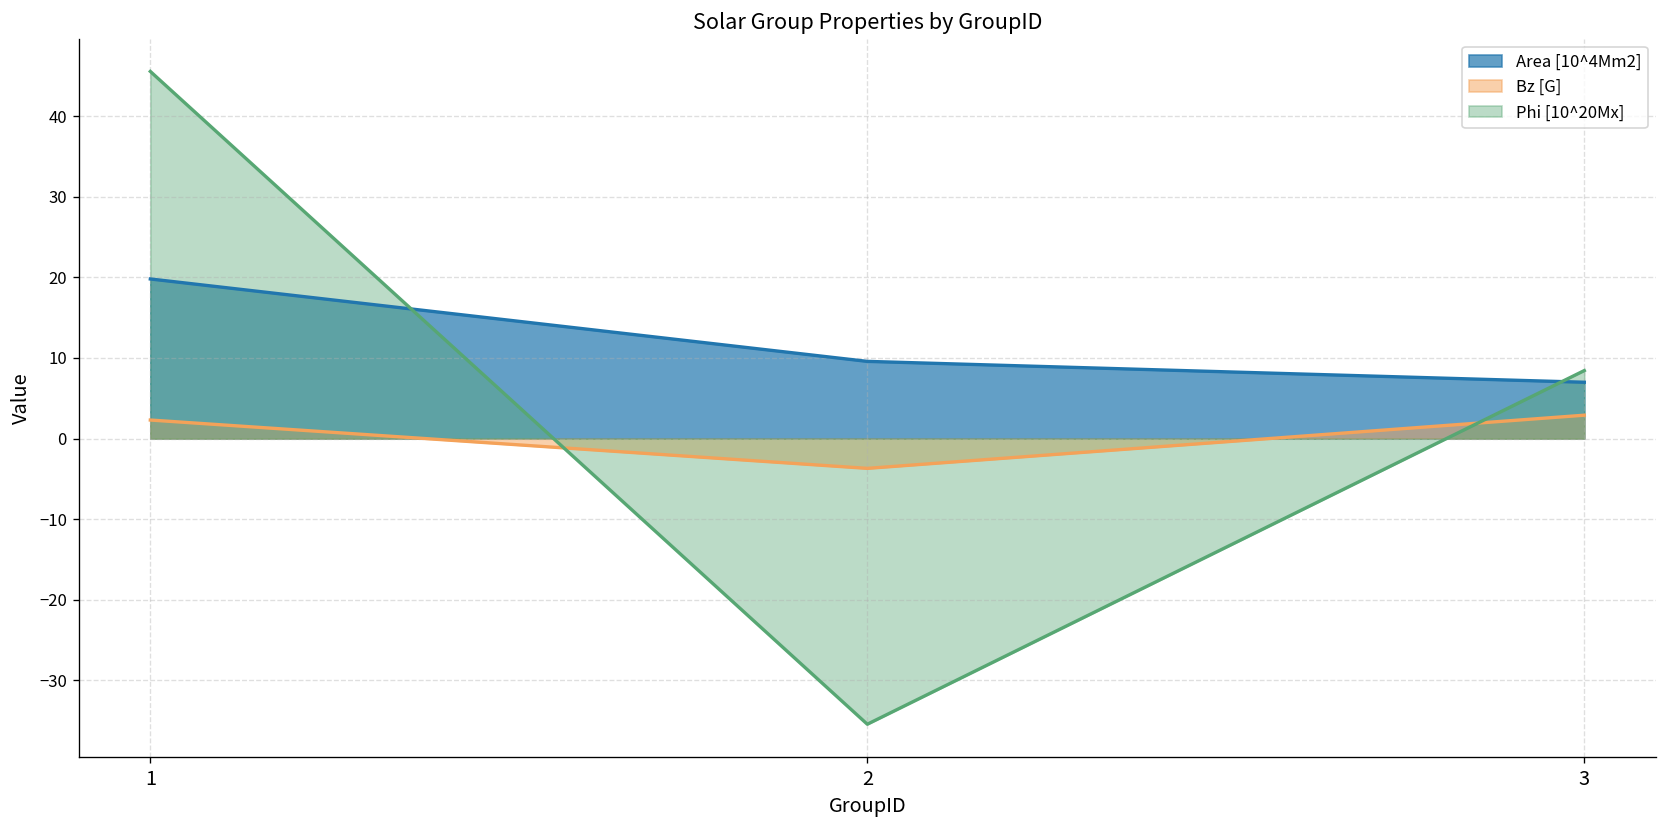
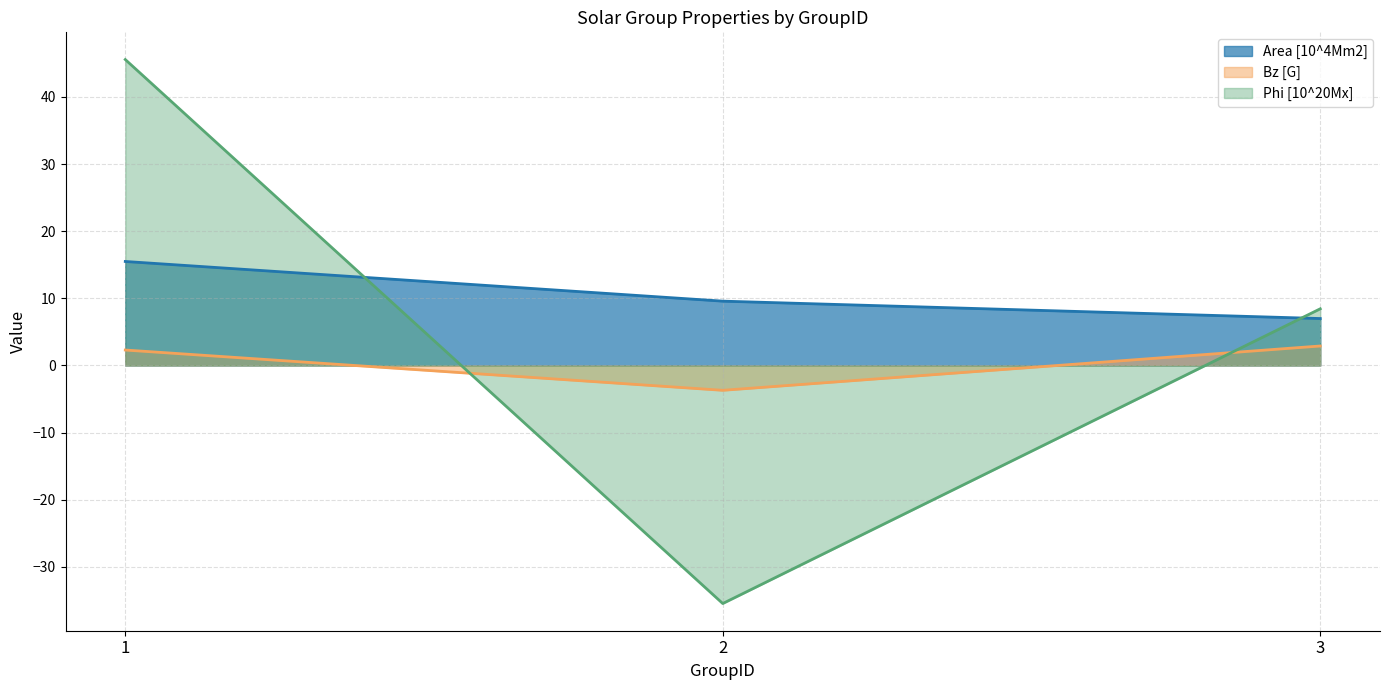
  {
    "Area [10^4Mm2]": {
-     "1": 20,
+     "1": 15,
      "2": 10,
      "3": 7
    }
  }
